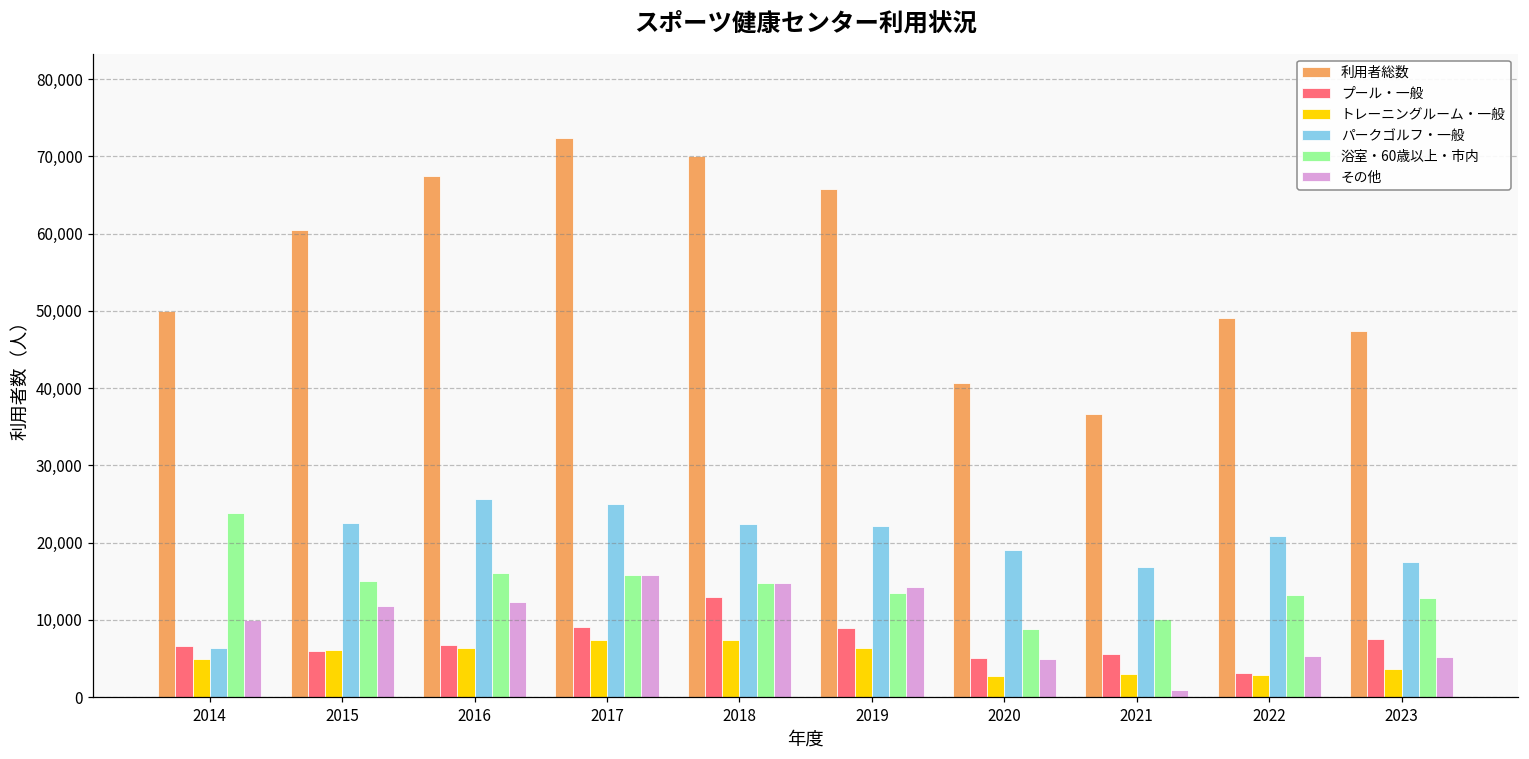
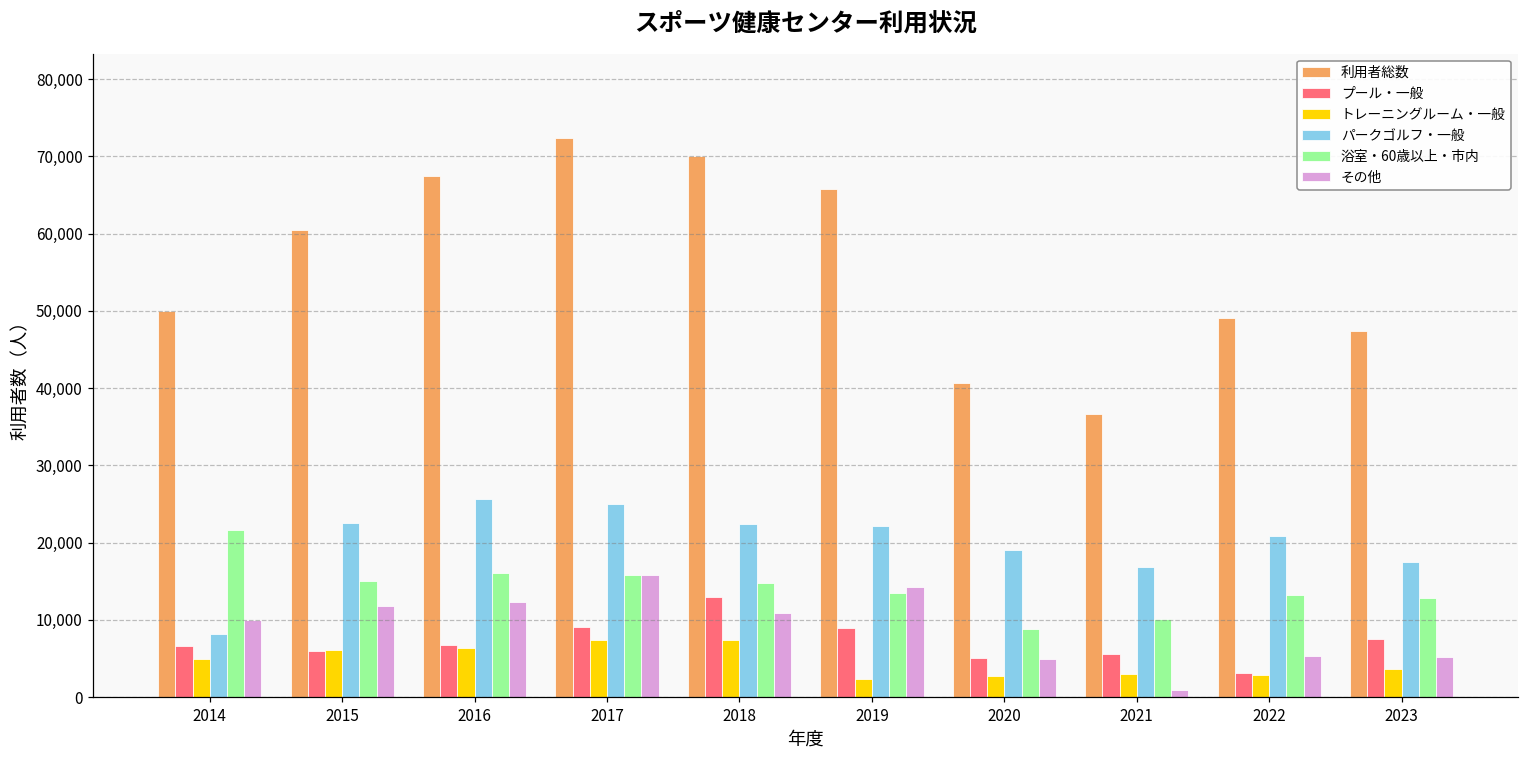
  {
    "利用者総数": {
      "2014": "50,000",
      "2015": "60,000",
      "2016": "68,000",
      "2017": "72,000",
      "2018": "70,000",
      "2019": "66,000",
      "2020": "41,000",
      "2021": "37,000",
      "2022": "49,000",
      "2023": "47,000"
    },
    "プール・一般": {
      "2014": "7,000",
      "2015": "6,000",
      "2016": "7,000",
      "2017": "9,000",
      "2018": "13,000",
      "2019": "9,000",
      "2020": "5,000",
      "2021": "6,000",
      "2022": "3,000",
      "2023": "7,000"
    },
    "トレーニングルーム・一般": {
      "2014": "5,000",
      "2015": "6,000",
      "2016": "6,000",
      "2017": "7,000",
      "2018": "7,000",
-     "2019": "6,000",
+     "2019": "2,000",
      "2020": "3,000",
      "2021": "3,000",
      "2022": "3,000",
      "2023": "4,000"
    },
    "パークゴルフ・一般": {
-     "2014": "6,000",
+     "2014": "8,000",
      "2015": "23,000",
      "2016": "26,000",
      "2017": "25,000",
      "2018": "22,000",
      "2019": "22,000",
      "2020": "19,000",
      "2021": "17,000",
      "2022": "21,000",
      "2023": "17,000"
    },
    "浴室・60歳以上・市内": {
-     "2014": "24,000",
+     "2014": "22,000",
      "2015": "15,000",
      "2016": "16,000",
      "2017": "16,000",
      "2018": "15,000",
      "2019": "13,000",
      "2020": "9,000",
      "2021": "10,000",
      "2022": "13,000",
      "2023": "13,000"
    },
    "その他": {
      "2014": "10,000",
      "2015": "12,000",
      "2016": "12,000",
      "2017": "16,000",
-     "2018": "15,000",
+     "2018": "11,000",
      "2019": "14,000",
      "2020": "5,000",
      "2021": "1,000",
      "2022": "5,000",
      "2023": "5,000"
    }
  }
